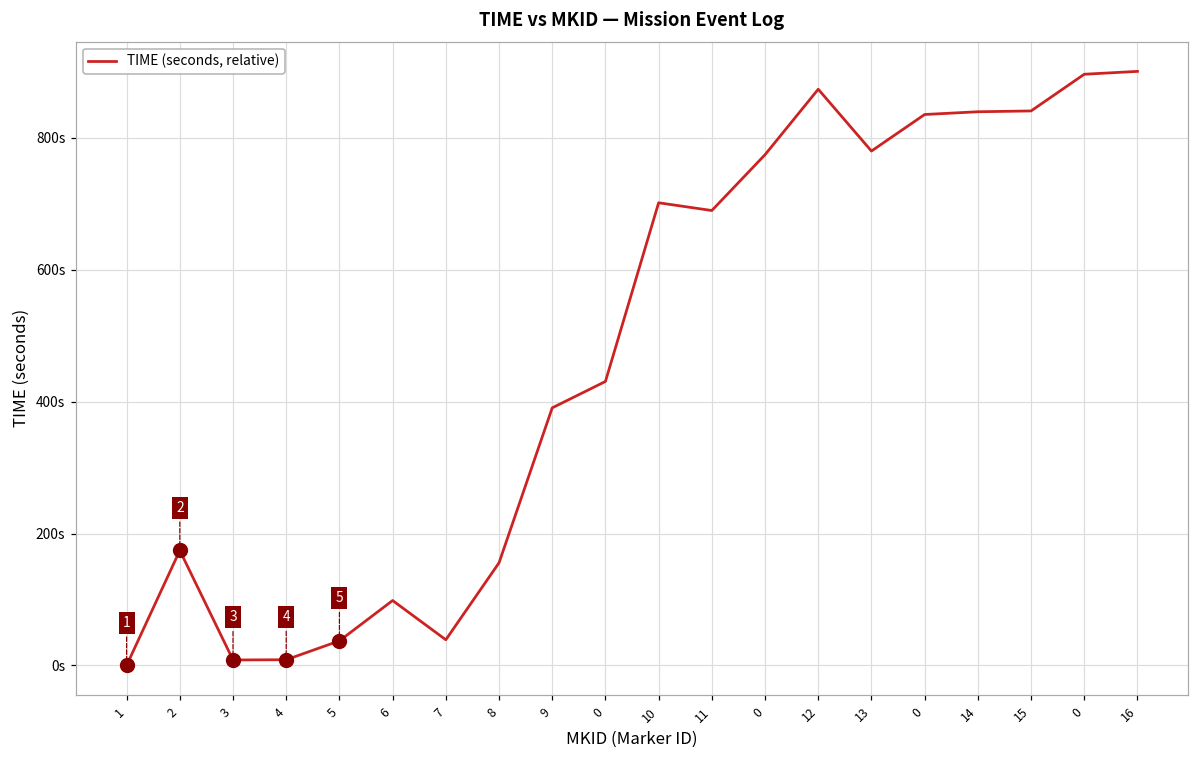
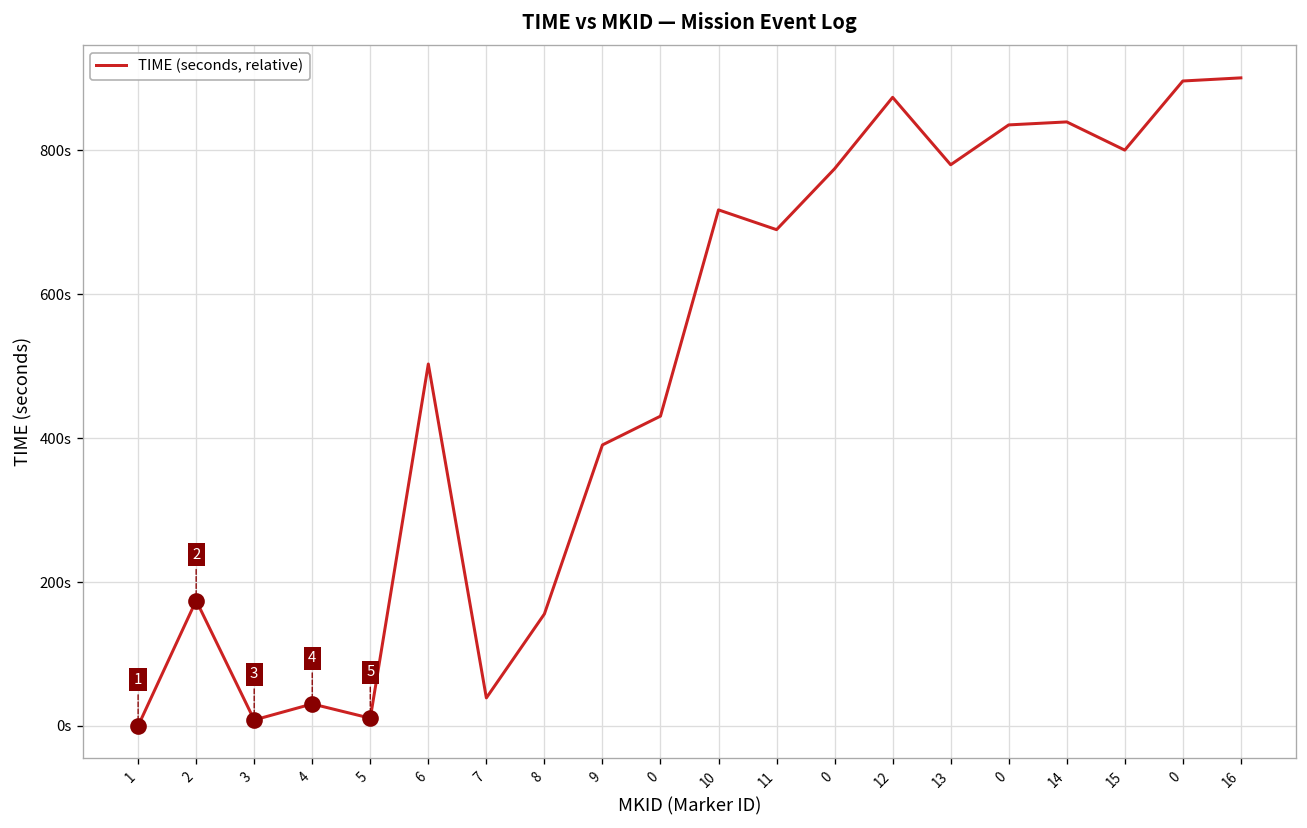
  {
    "TIME (seconds, relative)": {
-     "4": "10s",
-     "5": "40s",
-     "6": "100s",
+     "4": "30s",
+     "5": "10s",
+     "6": "500s",
      "7": "40s",
      "8": "160s",
      "9": "390s",
-     "10": "700s",
+     "10": "720s",
      "11": "690s",
      "12": "870s",
      "13": "780s",
      "14": "840s",
-     "15": "840s",
+     "15": "800s",
      "16": "900s"
    }
  }
